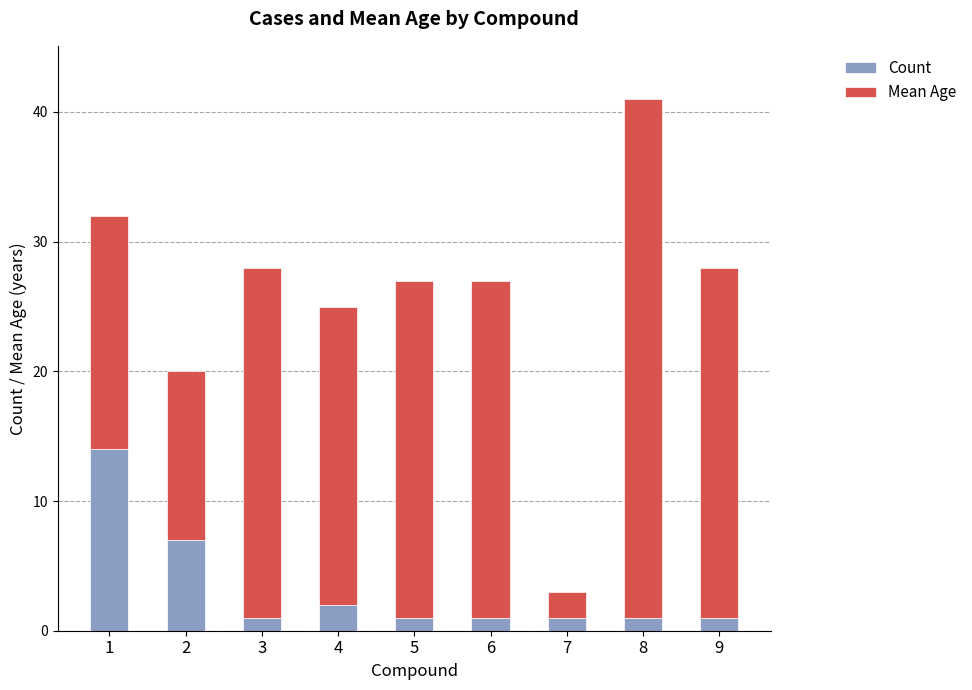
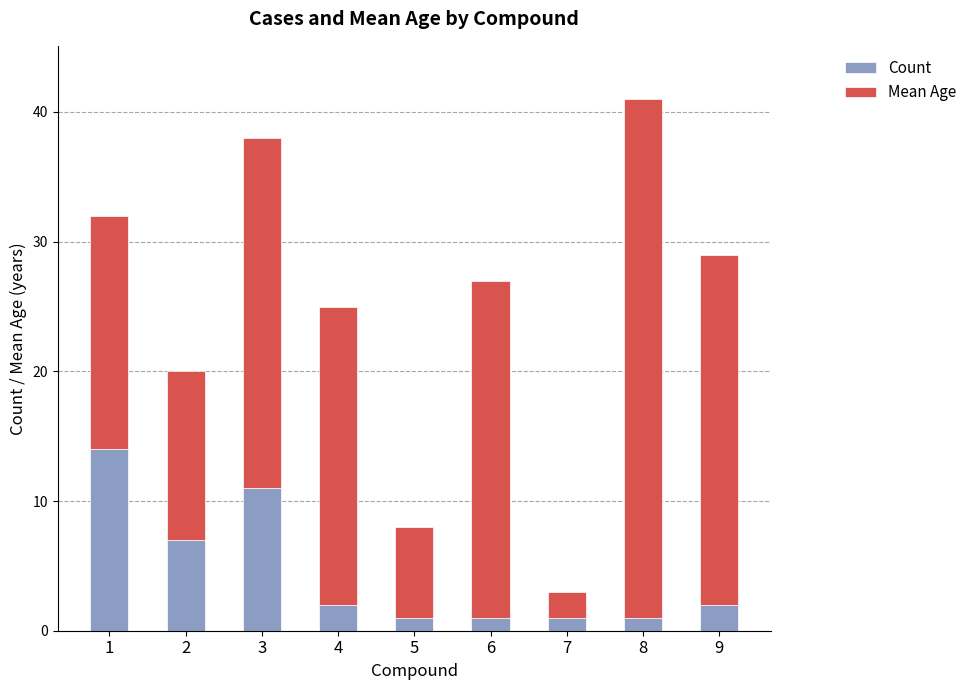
  {
    "Count": {
      "1": 14,
      "2": 7,
-     "3": 1,
+     "3": 11,
      "4": 2,
      "5": 1,
      "6": 1,
      "7": 1,
      "8": 1,
-     "9": 1
+     "9": 2
    },
    "Mean Age": {
      "1": 18,
      "2": 13,
      "3": 27,
      "4": 23,
-     "5": 26,
+     "5": 7,
      "6": 26,
      "7": 2,
      "8": 40,
      "9": 27
    }
  }
